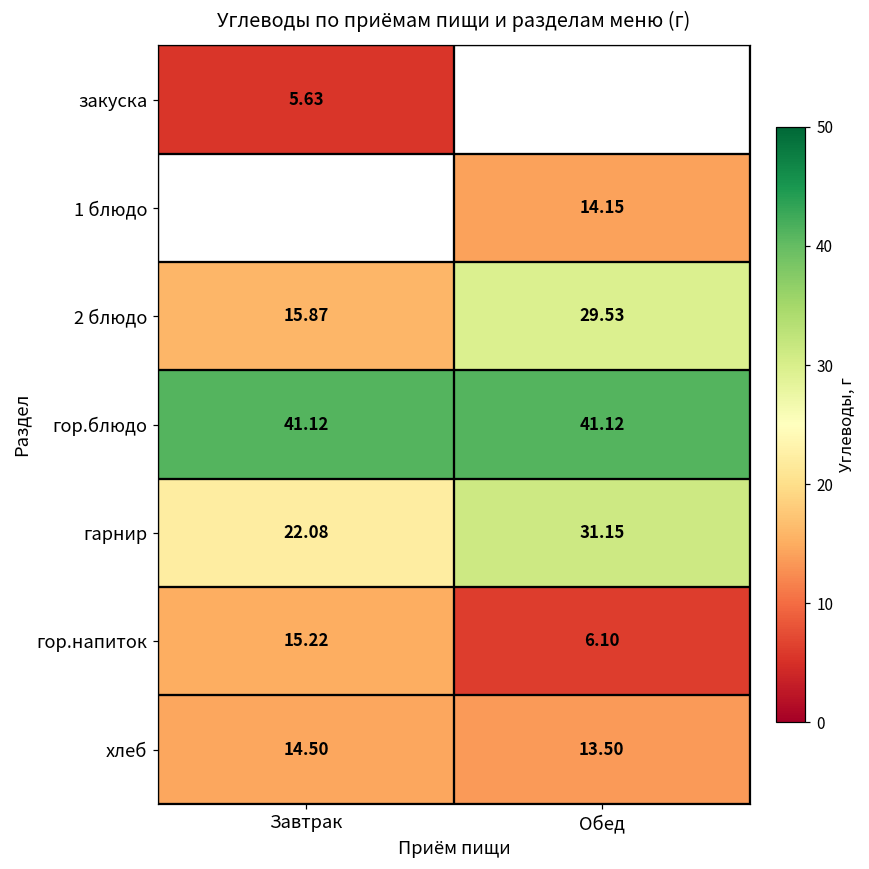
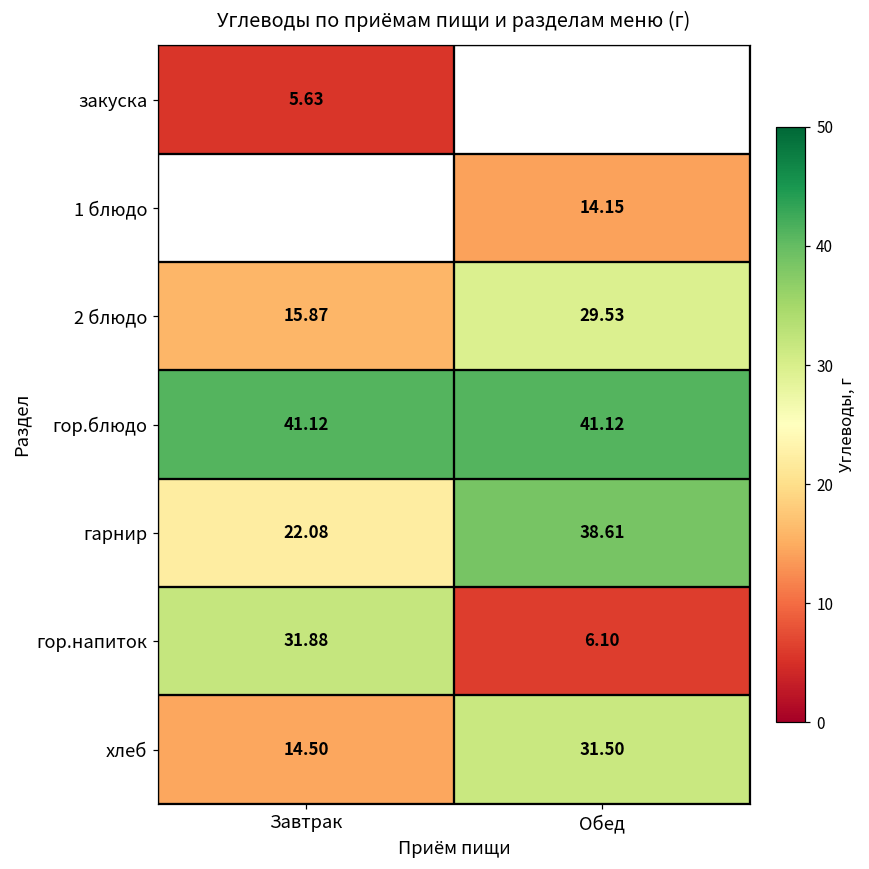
  {
    "закуска": {
      "Завтрак": 5.63
    },
    "1 блюдо": {
      "Обед": 14.15
    },
    "2 блюдо": {
      "Завтрак": 15.87,
      "Обед": 29.53
    },
    "гор.блюдо": {
      "Завтрак": 41.12,
      "Обед": 41.12
    },
    "гарнир": {
      "Завтрак": 22.08,
-     "Обед": 31.15
+     "Обед": 38.61
    },
    "гор.напиток": {
-     "Завтрак": 15.22,
+     "Завтрак": 31.88,
      "Обед": 6.10
    },
    "хлеб": {
      "Завтрак": 14.50,
-     "Обед": 13.50
+     "Обед": 31.50
    }
  }
